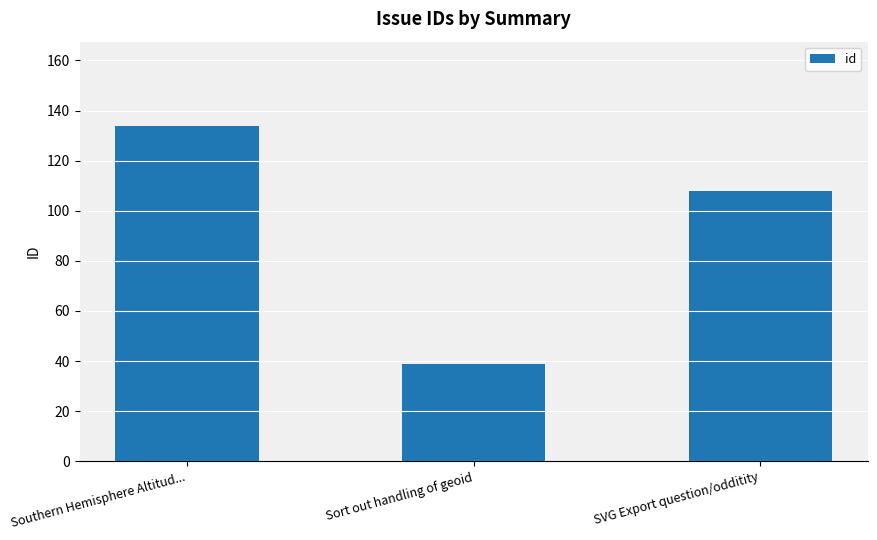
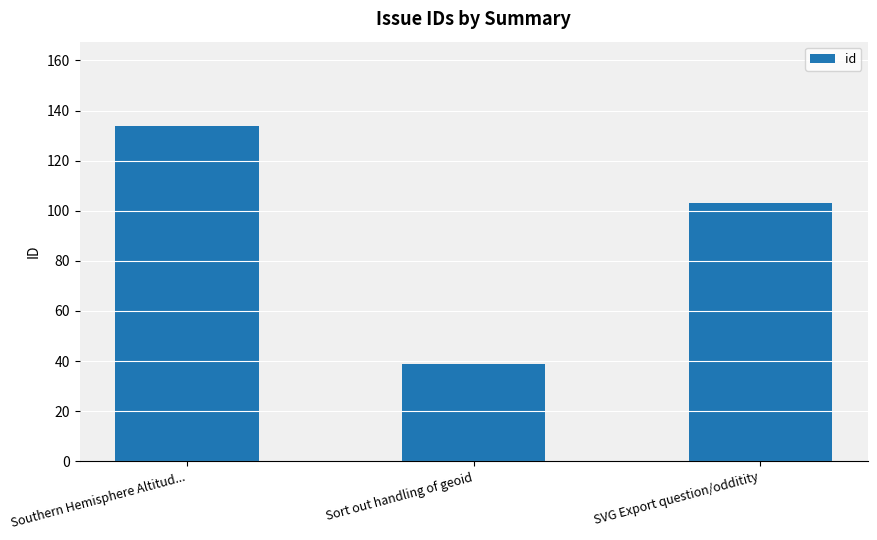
  {
    "Southern Hemisphere Altitud...": 134,
    "Sort out handling of geoid": 39,
-   "SVG Export question/odditity": 108
+   "SVG Export question/odditity": 103
  }
